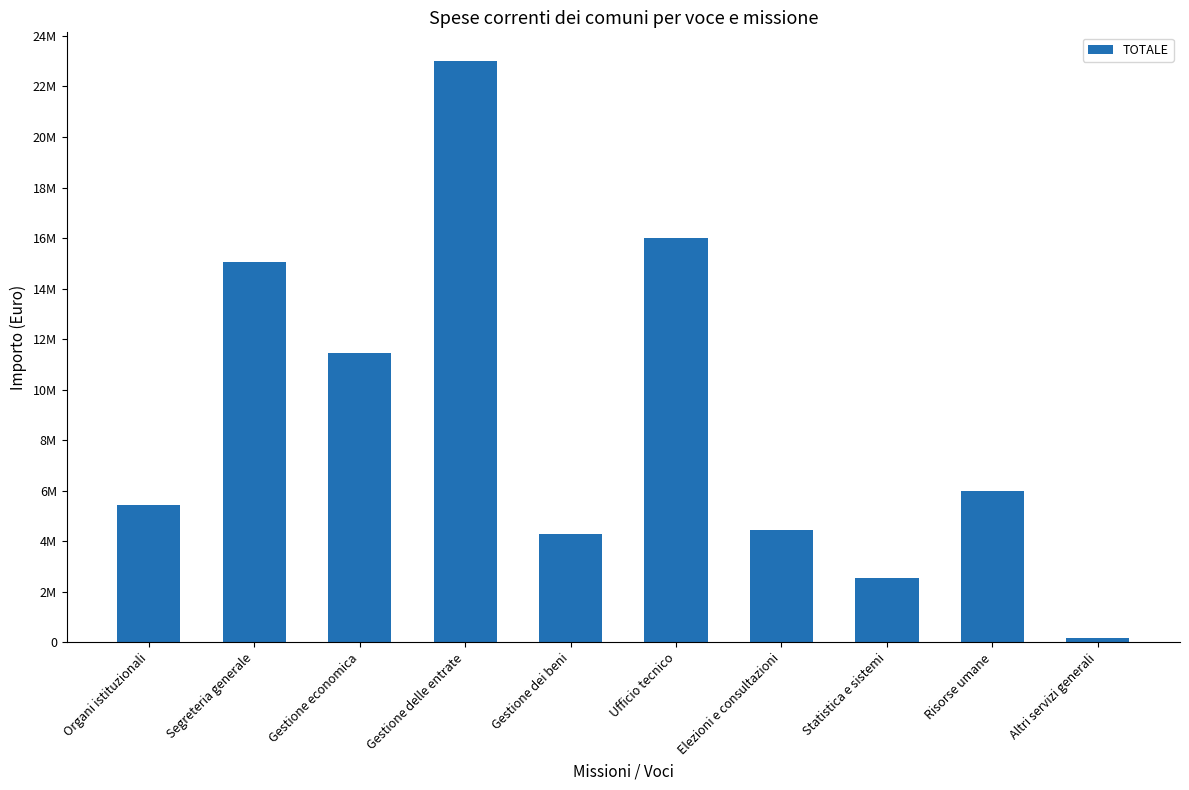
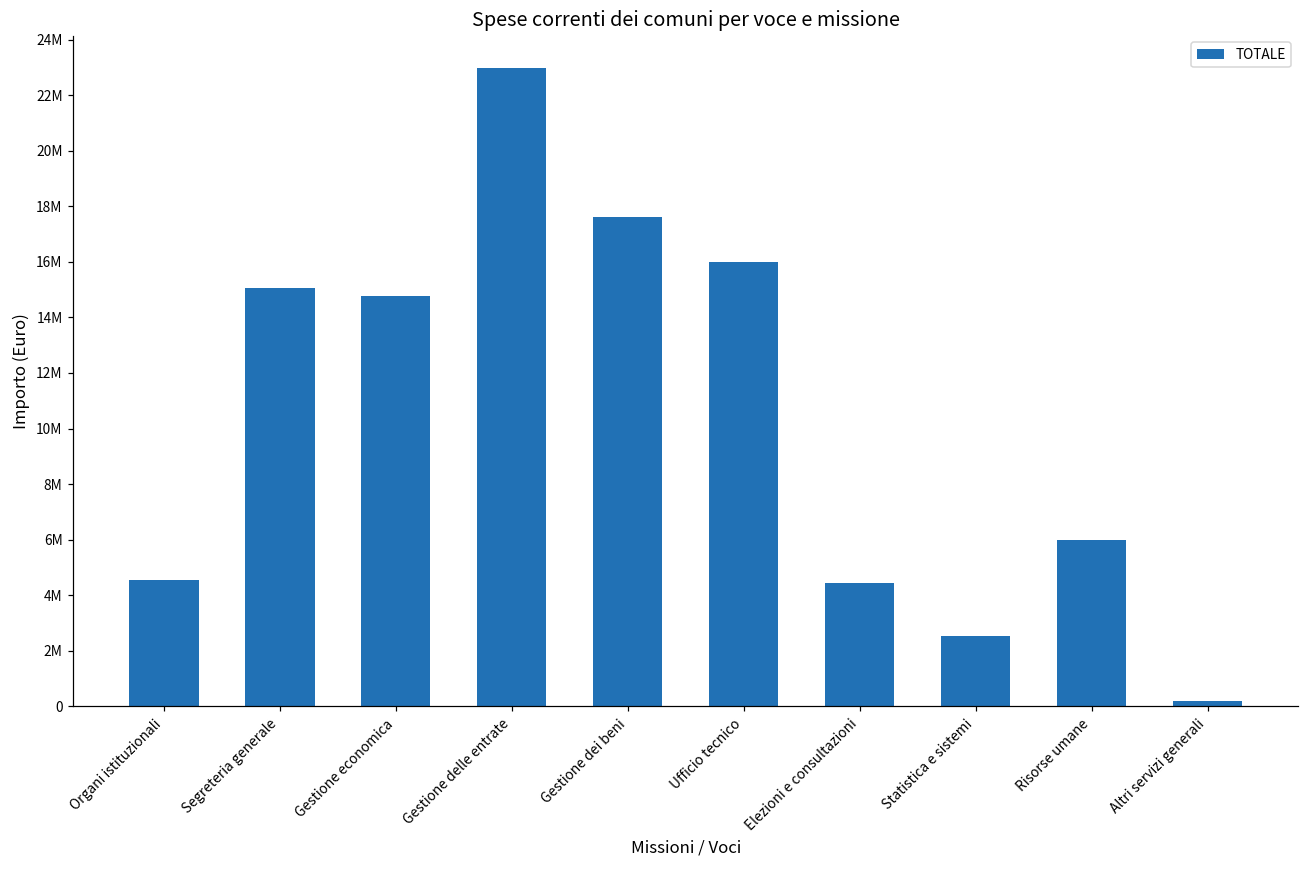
  {
-   "Organi istituzionali": 5400000,
+   "Organi istituzionali": 4500000,
    "Segreteria generale": 15100000,
-   "Gestione economica": 11500000,
+   "Gestione economica": 14800000,
    "Gestione delle entrate": 23000000,
-   "Gestione dei beni": 4300000,
+   "Gestione dei beni": 17600000,
    "Ufficio tecnico": 16000000,
    "Elezioni e consultazioni": 4400000,
    "Statistica e sistemi": 2500000,
    "Risorse umane": 6000000,
    "Altri servizi generali": 200000
  }
